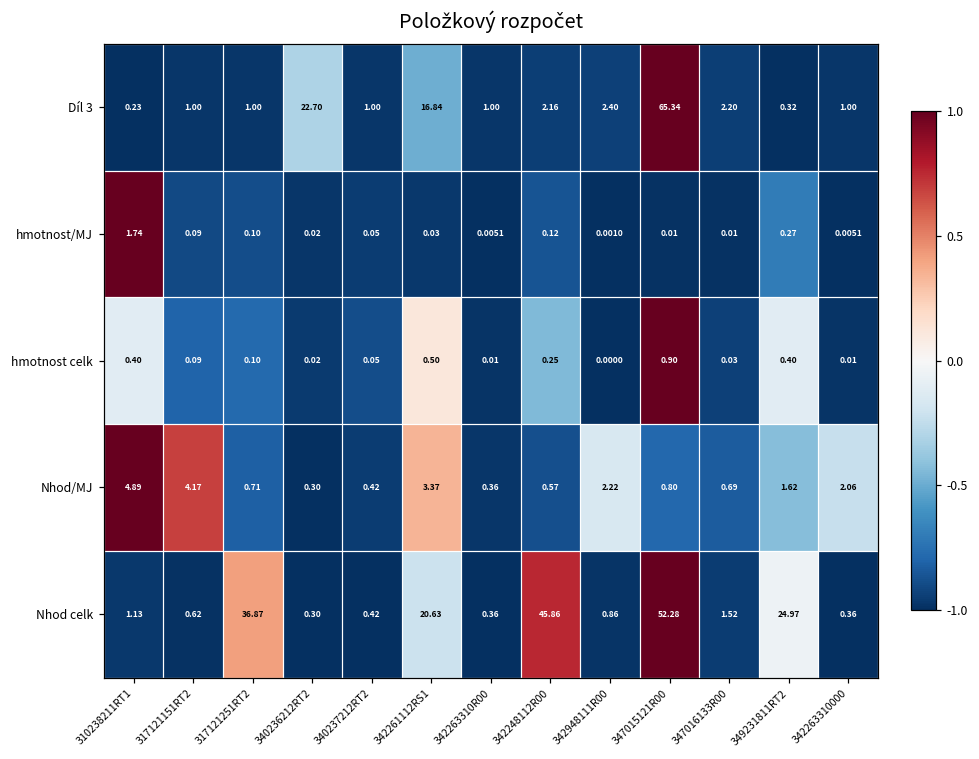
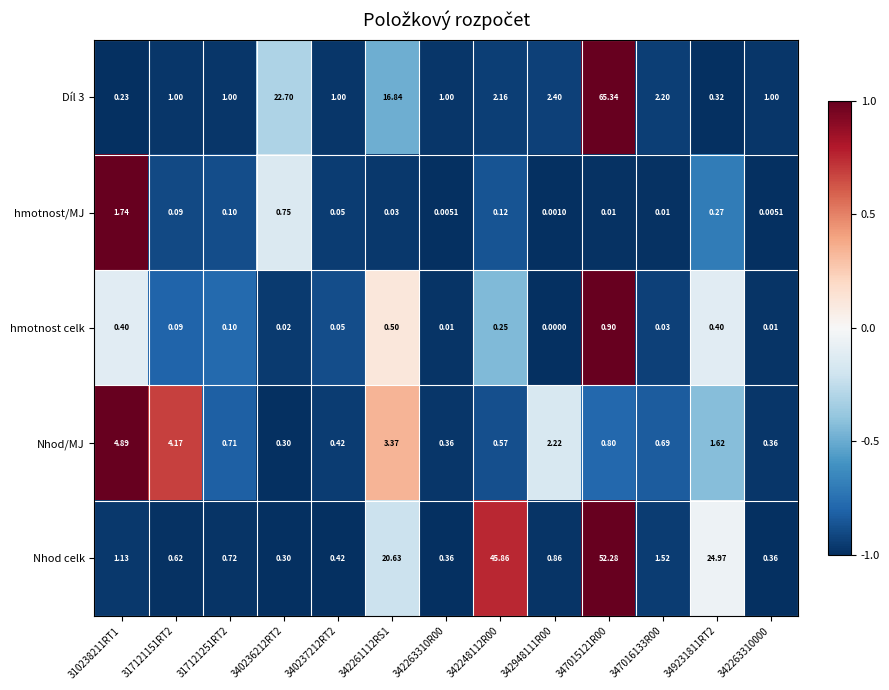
  {
    "Díl 3": {
      "310238211RT1": 0.23,
      "317121151RT2": 1.00,
      "317121251RT2": 1.00,
      "340236212RT2": 22.70,
      "340237212RT2": 1.00,
      "342261112RS1": 16.84,
      "342263310R00": 1.00,
      "342248112R00": 2.16,
      "342948111R00": 2.40,
      "347015121R00": 65.34,
      "347016133R00": 2.20,
      "349231811RT2": 0.32,
      "342263310000": 1.00
    },
    "hmotnost/MJ": {
      "310238211RT1": 1.74,
      "317121151RT2": 0.09,
      "317121251RT2": 0.10,
-     "340236212RT2": 0.02,
+     "340236212RT2": 0.75,
      "340237212RT2": 0.05,
      "342261112RS1": 0.03,
      "342263310R00": 0.0051,
      "342248112R00": 0.12,
      "342948111R00": 0.0010,
      "347015121R00": 0.01,
      "347016133R00": 0.01,
      "349231811RT2": 0.27,
      "342263310000": 0.0051
    },
    "hmotnost celk": {
      "310238211RT1": 0.40,
      "317121151RT2": 0.09,
      "317121251RT2": 0.10,
      "340236212RT2": 0.02,
      "340237212RT2": 0.05,
      "342261112RS1": 0.50,
      "342263310R00": 0.01,
      "342248112R00": 0.25,
      "342948111R00": 0.0000,
      "347015121R00": 0.90,
      "347016133R00": 0.03,
      "349231811RT2": 0.40,
      "342263310000": 0.01
    },
    "Nhod/MJ": {
      "310238211RT1": 4.89,
      "317121151RT2": 4.17,
      "317121251RT2": 0.71,
      "340236212RT2": 0.30,
      "340237212RT2": 0.42,
      "342261112RS1": 3.37,
      "342263310R00": 0.36,
      "342248112R00": 0.57,
      "342948111R00": 2.22,
      "347015121R00": 0.80,
      "347016133R00": 0.69,
      "349231811RT2": 1.62,
-     "342263310000": 2.06
+     "342263310000": 0.36
    },
    "Nhod celk": {
      "310238211RT1": 1.13,
      "317121151RT2": 0.62,
-     "317121251RT2": 36.87,
+     "317121251RT2": 0.72,
      "340236212RT2": 0.30,
      "340237212RT2": 0.42,
      "342261112RS1": 20.63,
      "342263310R00": 0.36,
      "342248112R00": 45.86,
      "342948111R00": 0.86,
      "347015121R00": 52.28,
      "347016133R00": 1.52,
      "349231811RT2": 24.97,
      "342263310000": 0.36
    }
  }
